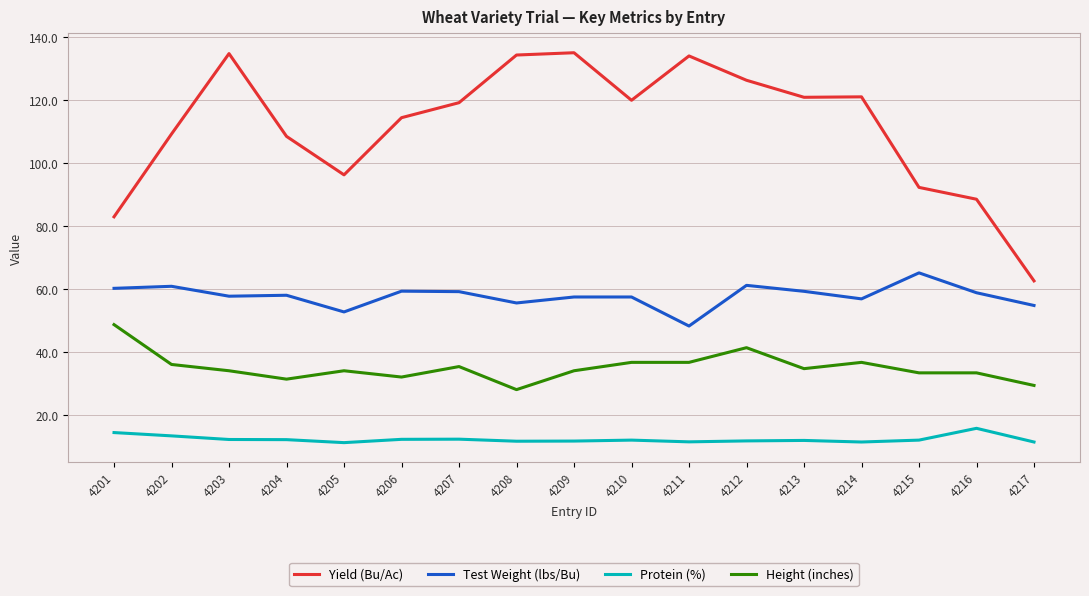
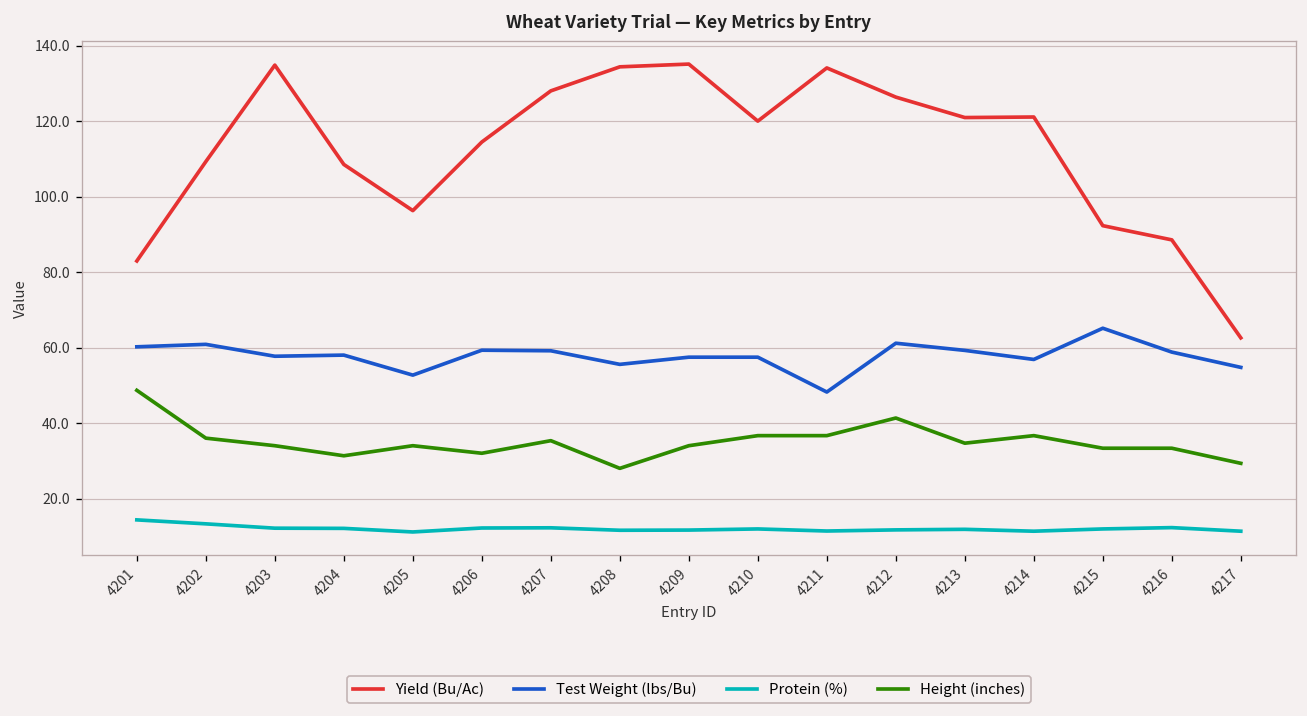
  {
    "Yield (Bu/Ac)": {
      "4201": 83,
      "4202": 109,
      "4203": 135,
      "4204": 109,
      "4205": 96,
      "4206": 114,
-     "4207": 119,
+     "4207": 128,
      "4208": 134,
      "4209": 135,
      "4210": 120,
      "4211": 134,
      "4212": 126,
      "4213": 121,
      "4214": 121,
      "4215": 92,
      "4216": 89,
      "4217": 63
    },
    "Test Weight (lbs/Bu)": {
      "4201": 60,
      "4202": 61,
      "4203": 58,
      "4204": 58,
      "4205": 53,
      "4206": 59,
      "4207": 59,
      "4208": 56,
      "4209": 57,
      "4210": 57,
      "4211": 48,
      "4212": 61,
      "4213": 59,
      "4214": 57,
      "4215": 65,
      "4216": 59,
      "4217": 55
    },
    "Protein (%)": {
      "4201": 14,
      "4202": 13,
      "4203": 12,
      "4204": 12,
      "4205": 11,
      "4206": 12,
      "4207": 12,
      "4208": 12,
      "4209": 12,
      "4210": 12,
      "4211": 11,
      "4212": 12,
      "4213": 12,
      "4214": 11,
      "4215": 12,
-     "4216": 16,
+     "4216": 12,
      "4217": 11
    },
    "Height (inches)": {
      "4201": 49,
      "4202": 36,
      "4203": 34,
      "4204": 31,
      "4205": 34,
      "4206": 32,
      "4207": 35,
      "4208": 28,
      "4209": 34,
      "4210": 37,
      "4211": 37,
      "4212": 41,
      "4213": 35,
      "4214": 37,
      "4215": 33,
      "4216": 33,
      "4217": 29
    }
  }
